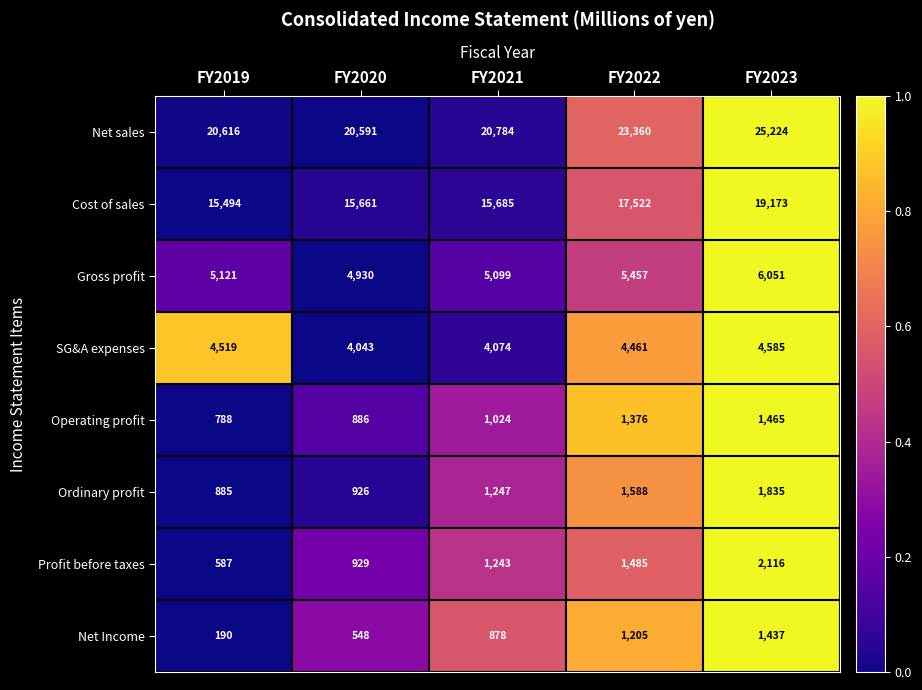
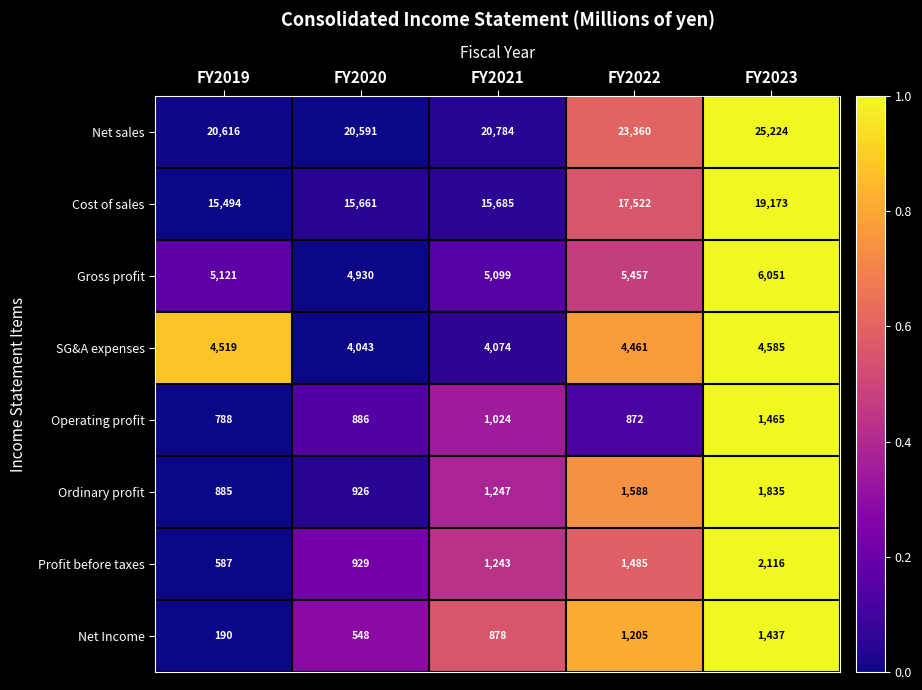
  {
    "Net sales": {
      "FY2019": "20,616",
      "FY2020": "20,591",
      "FY2021": "20,784",
      "FY2022": "23,360",
      "FY2023": "25,224"
    },
    "Cost of sales": {
      "FY2019": "15,494",
      "FY2020": "15,661",
      "FY2021": "15,685",
      "FY2022": "17,522",
      "FY2023": "19,173"
    },
    "Gross profit": {
      "FY2019": "5,121",
      "FY2020": "4,930",
      "FY2021": "5,099",
      "FY2022": "5,457",
      "FY2023": "6,051"
    },
    "SG&A expenses": {
      "FY2019": "4,519",
      "FY2020": "4,043",
      "FY2021": "4,074",
      "FY2022": "4,461",
      "FY2023": "4,585"
    },
    "Operating profit": {
      "FY2019": "788",
      "FY2020": "886",
      "FY2021": "1,024",
-     "FY2022": "1,376",
+     "FY2022": "872",
      "FY2023": "1,465"
    },
    "Ordinary profit": {
      "FY2019": "885",
      "FY2020": "926",
      "FY2021": "1,247",
      "FY2022": "1,588",
      "FY2023": "1,835"
    },
    "Profit before taxes": {
      "FY2019": "587",
      "FY2020": "929",
      "FY2021": "1,243",
      "FY2022": "1,485",
      "FY2023": "2,116"
    },
    "Net Income": {
      "FY2019": "190",
      "FY2020": "548",
      "FY2021": "878",
      "FY2022": "1,205",
      "FY2023": "1,437"
    }
  }
